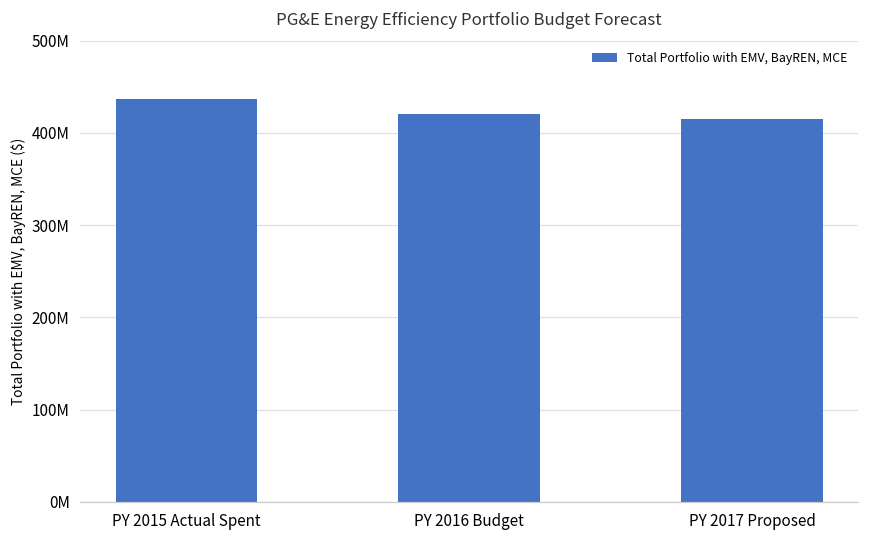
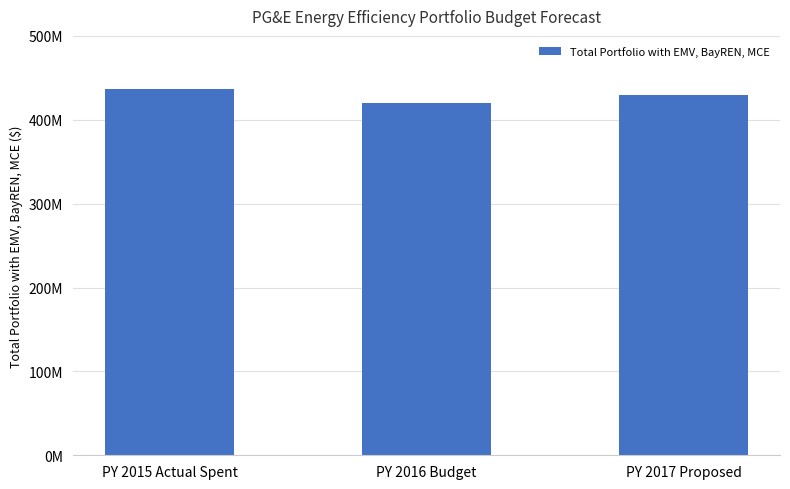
  {
    "PY 2015 Actual Spent": 440000000,
    "PY 2016 Budget": 420000000,
-   "PY 2017 Proposed": 420000000
+   "PY 2017 Proposed": 430000000
  }
